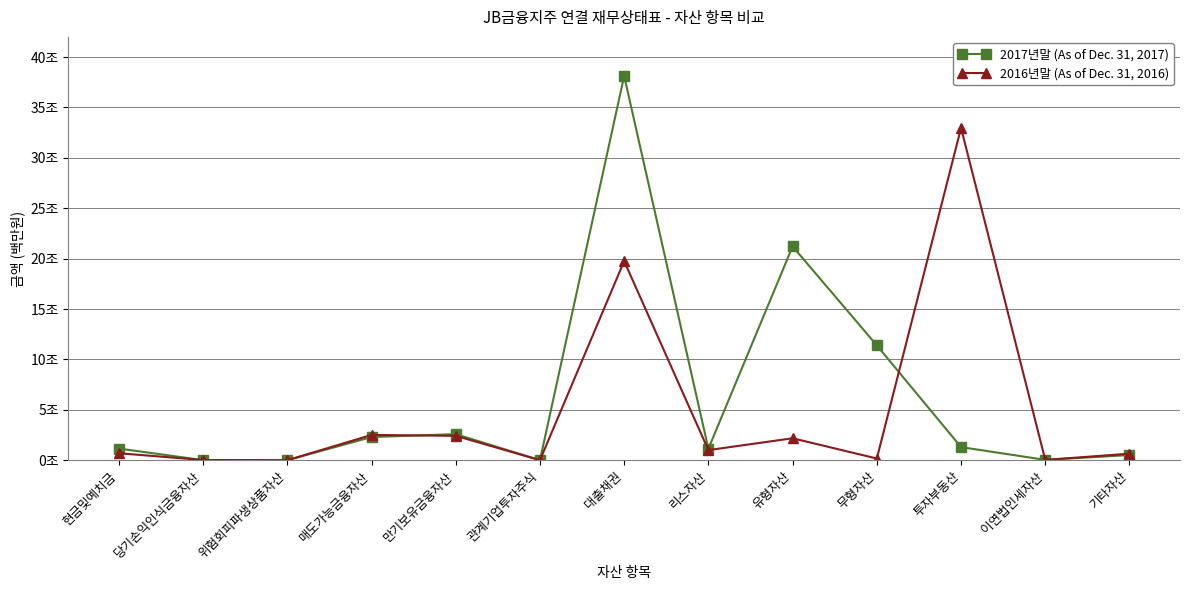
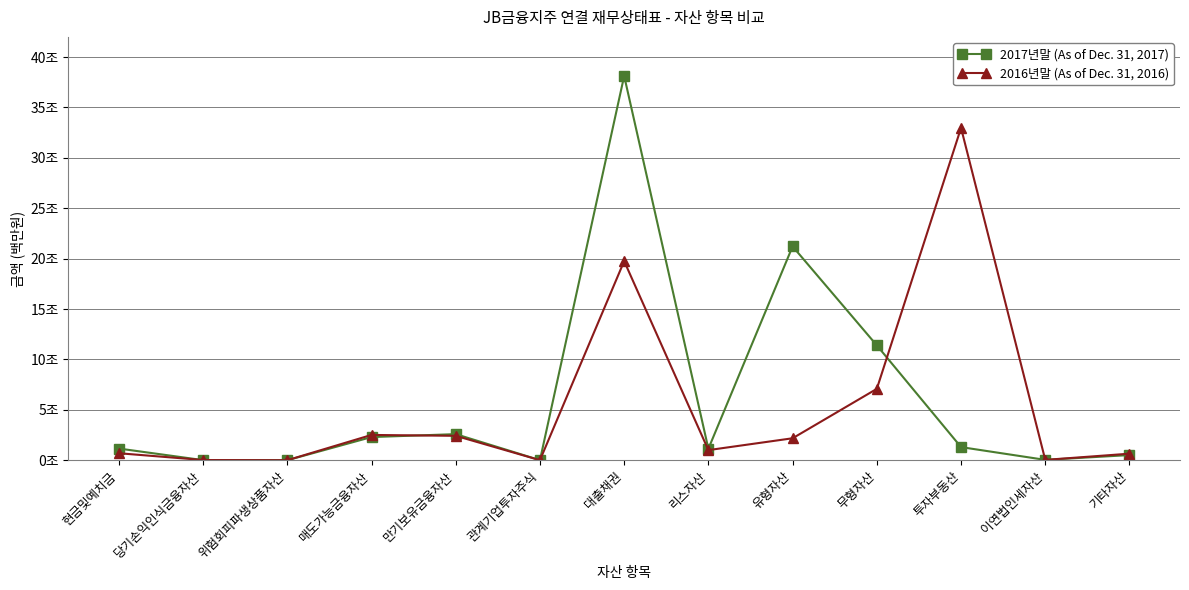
  {
    "2017년말 (As of Dec. 31, 2017)": {
      "현금및예치금": "1.2조",
      "대출채권": "38.1조",
      "유형자산": "21.2조",
      "무형자산": "11.4조",
      "투자부동산": "1.3조"
    },
    "2016년말 (As of Dec. 31, 2016)": {
      "현금및예치금": "0.7조",
      "대출채권": "19.8조",
      "유형자산": "2.2조",
-     "무형자산": "0.2조",
+     "무형자산": "7.1조",
      "투자부동산": "33.0조"
    }
  }
